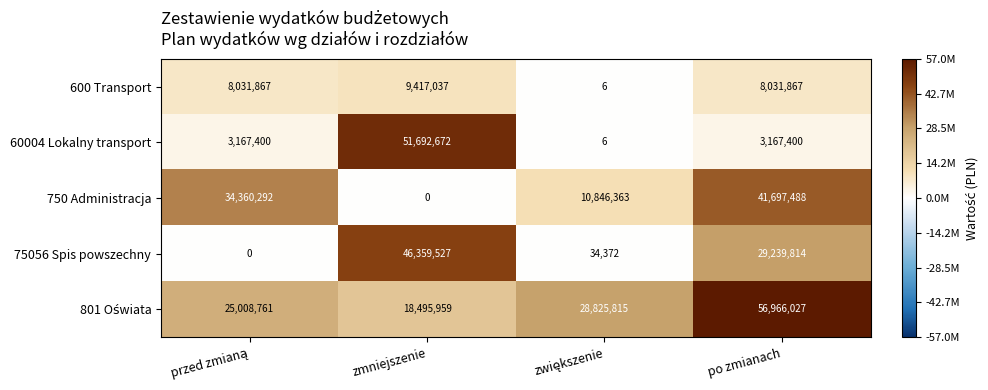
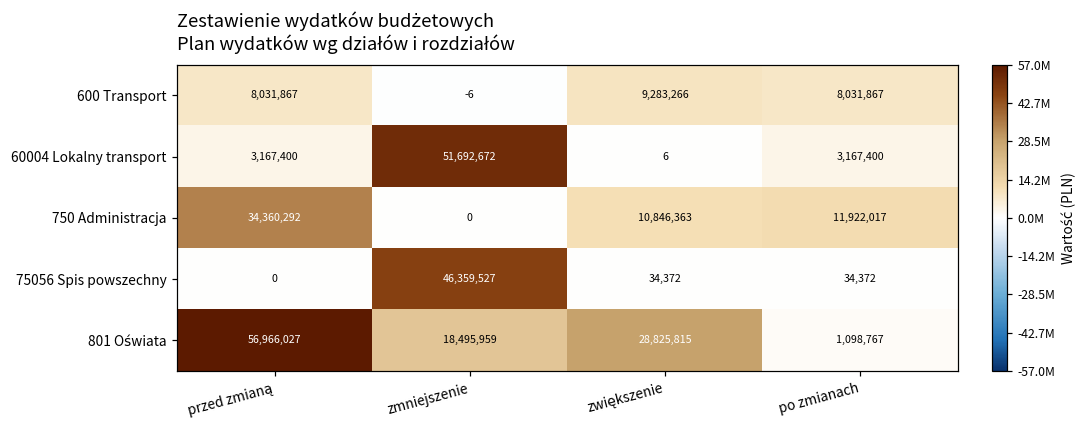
  {
    "600 Transport": {
      "przed zmianą": "8,031,867",
-     "zmniejszenie": "9,417,037",
-     "zwiększenie": "6",
+     "zmniejszenie": "-6",
+     "zwiększenie": "9,283,266",
      "po zmianach": "8,031,867"
    },
    "60004 Lokalny transport": {
      "przed zmianą": "3,167,400",
      "zmniejszenie": "51,692,672",
      "zwiększenie": "6",
      "po zmianach": "3,167,400"
    },
    "750 Administracja": {
      "przed zmianą": "34,360,292",
      "zmniejszenie": "0",
      "zwiększenie": "10,846,363",
-     "po zmianach": "41,697,488"
+     "po zmianach": "11,922,017"
    },
    "75056 Spis powszechny": {
      "przed zmianą": "0",
      "zmniejszenie": "46,359,527",
      "zwiększenie": "34,372",
-     "po zmianach": "29,239,814"
+     "po zmianach": "34,372"
    },
    "801 Oświata": {
-     "przed zmianą": "25,008,761",
+     "przed zmianą": "56,966,027",
      "zmniejszenie": "18,495,959",
      "zwiększenie": "28,825,815",
-     "po zmianach": "56,966,027"
+     "po zmianach": "1,098,767"
    }
  }
